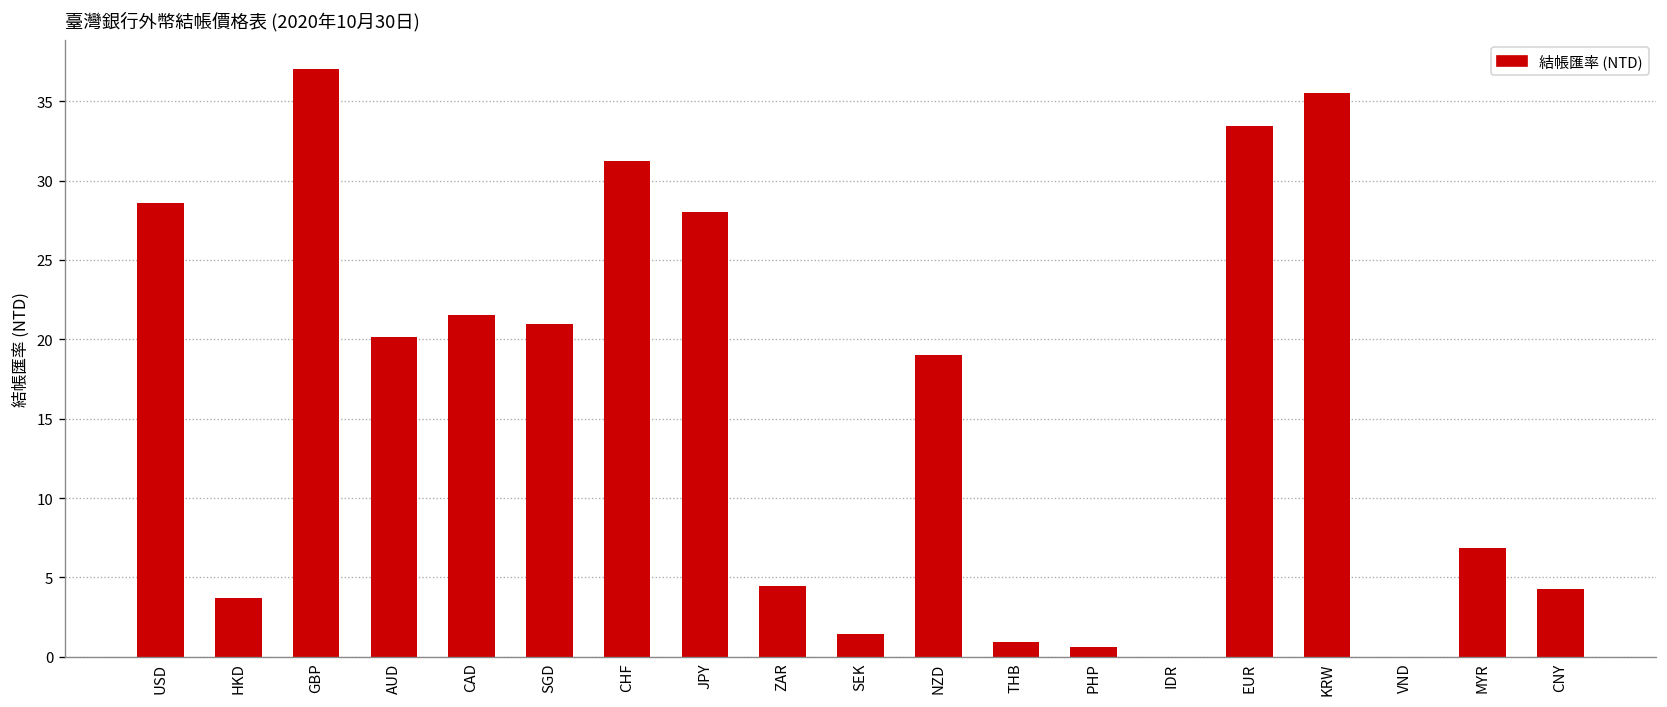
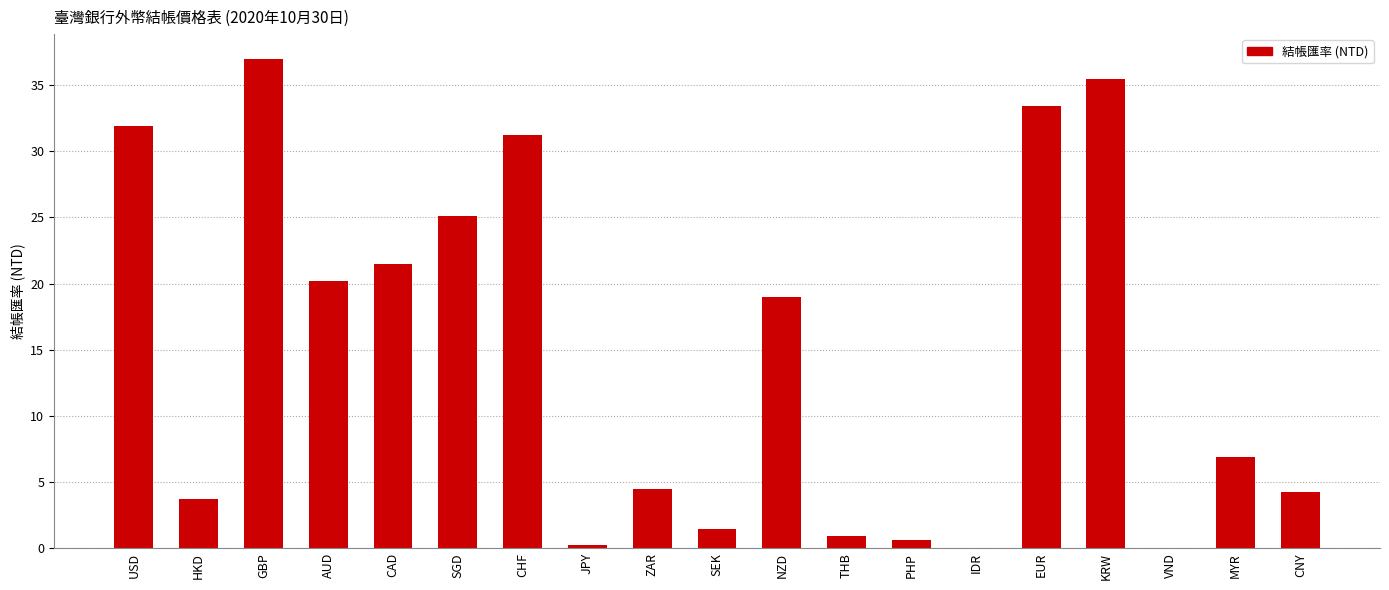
  {
-   "USD": 28.6,
+   "USD": 31.9,
    "HKD": 3.7,
    "GBP": 37.0,
    "AUD": 20.2,
    "CAD": 21.5,
-   "SGD": 21.0,
+   "SGD": 25.1,
    "CHF": 31.2,
-   "JPY": 28.0,
+   "JPY": 0.3,
    "ZAR": 4.5,
    "SEK": 1.5,
    "NZD": 19.0,
    "THB": 0.9,
    "PHP": 0.6,
    "EUR": 33.4,
    "KRW": 35.5,
    "MYR": 6.9,
    "CNY": 4.3
  }
